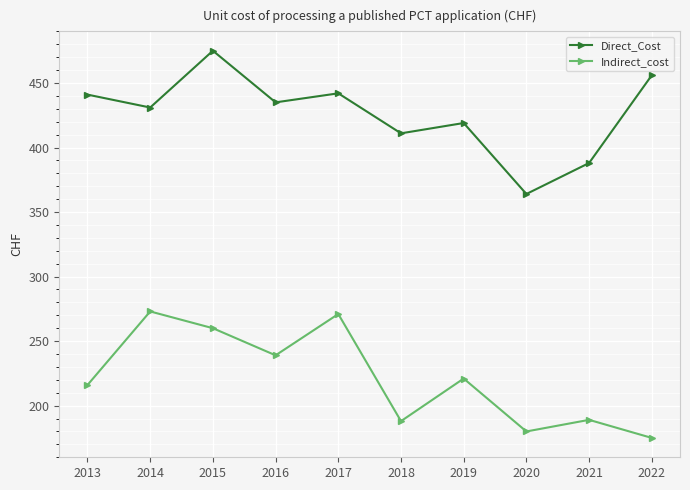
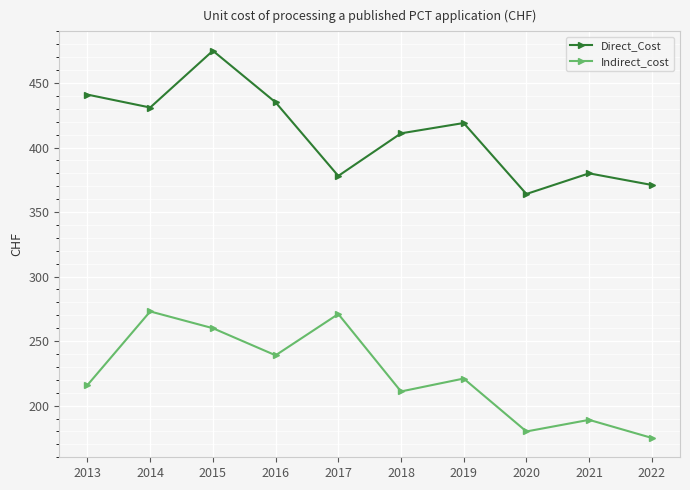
  {
    "Direct_Cost": {
      "2013": 441,
      "2014": 431,
      "2015": 475,
      "2016": 435,
-     "2017": 442,
+     "2017": 378,
      "2018": 411,
      "2019": 419,
      "2020": 364,
-     "2021": 388,
-     "2022": 456
+     "2021": 380,
+     "2022": 371
    },
    "Indirect_cost": {
      "2013": 216,
      "2014": 273,
      "2015": 260,
      "2016": 239,
      "2017": 271,
-     "2018": 188,
+     "2018": 211,
      "2019": 221,
      "2020": 180,
      "2021": 189,
      "2022": 175
    }
  }
